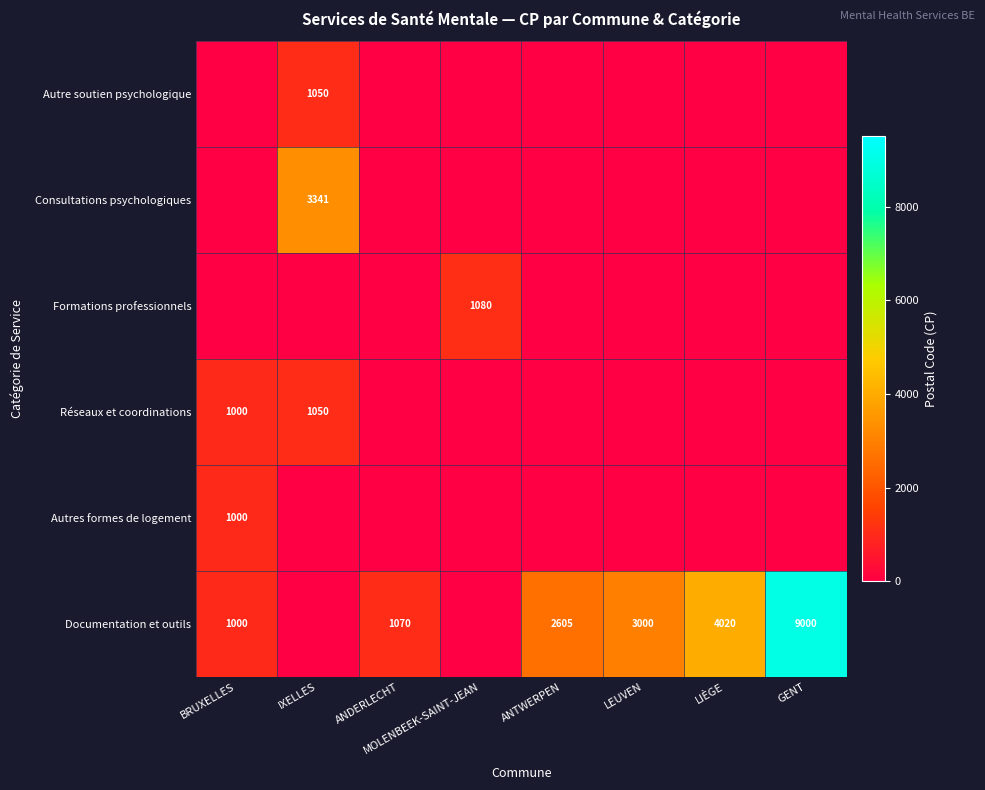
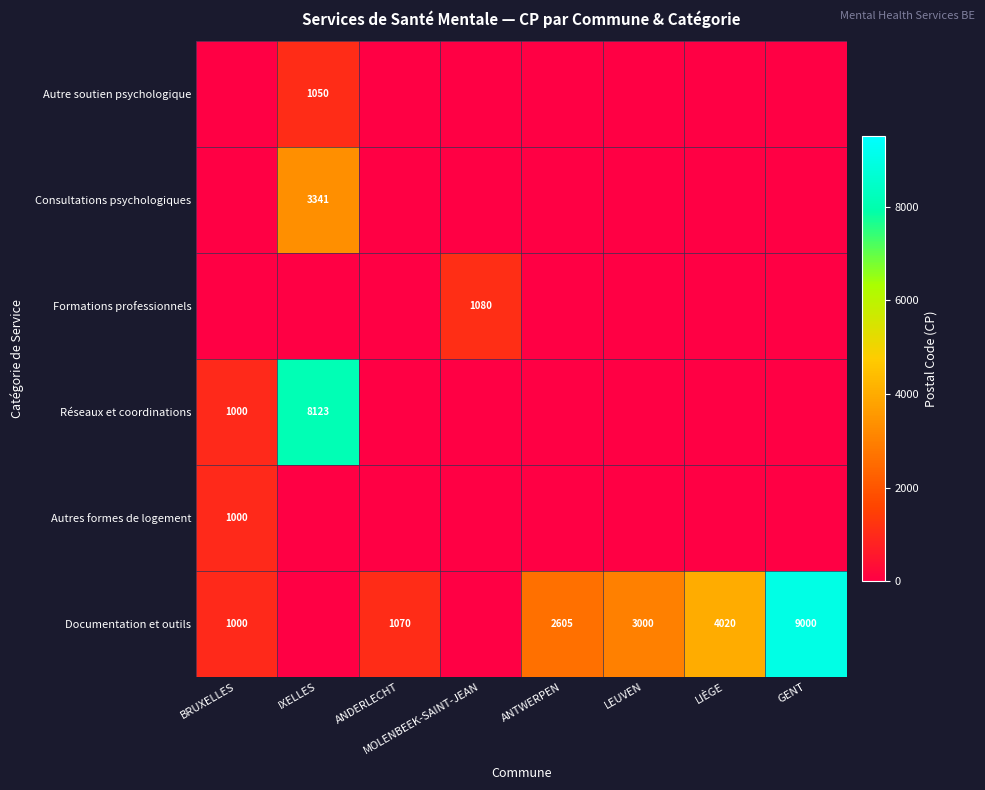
  {
    "Autre soutien psychologique": {
      "IXELLES": 1050
    },
    "Consultations psychologiques": {
      "IXELLES": 3341
    },
    "Formations professionnels": {
      "MOLENBEEK-SAINT-JEAN": 1080
    },
    "Réseaux et coordinations": {
      "BRUXELLES": 1000,
-     "IXELLES": 1050
+     "IXELLES": 8123
    },
    "Autres formes de logement": {
      "BRUXELLES": 1000
    },
    "Documentation et outils": {
      "BRUXELLES": 1000,
      "ANDERLECHT": 1070,
      "ANTWERPEN": 2605,
      "LEUVEN": 3000,
      "LIÈGE": 4020,
      "GENT": 9000
    }
  }
